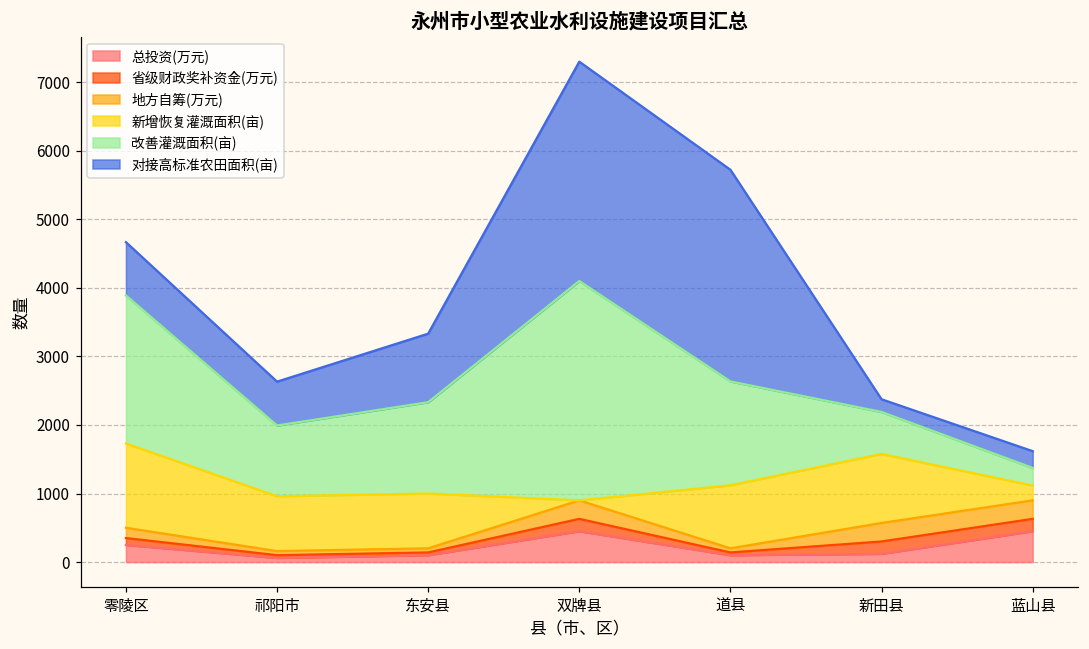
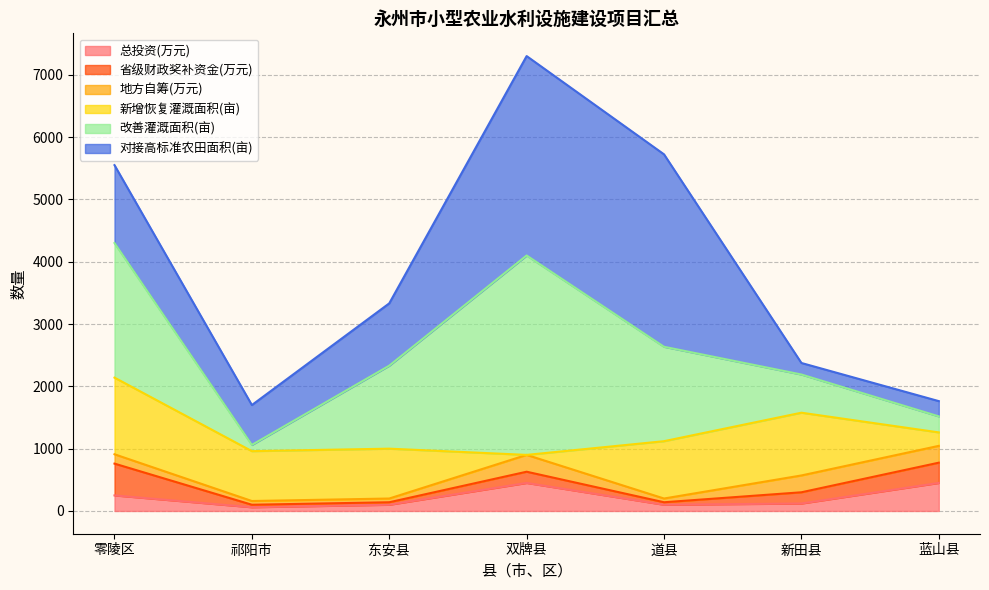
  {
    "总投资(万元)": {
      "零陵区": 300,
      "双牌县": 500,
      "新田县": 100,
      "蓝山县": 500
    },
    "省级财政奖补资金(万元)": {
-     "零陵区": 100,
+     "零陵区": 500,
      "双牌县": 200,
      "新田县": 200,
-     "蓝山县": 200
+     "蓝山县": 300
    },
    "改善灌溉面积(亩)": {
      "零陵区": 2200,
-     "祁阳市": 1000,
+     "祁阳市": 100,
      "东安县": 1300,
      "双牌县": 3200,
      "道县": 1500,
      "新田县": 600,
      "蓝山县": 300
    },
    "对接高标准农田面积(亩)": {
-     "零陵区": 800,
+     "零陵区": 1300,
      "祁阳市": 600,
      "东安县": 1000,
      "双牌县": 3200,
      "道县": 3100,
      "新田县": 200,
      "蓝山县": 200
    }
  }
